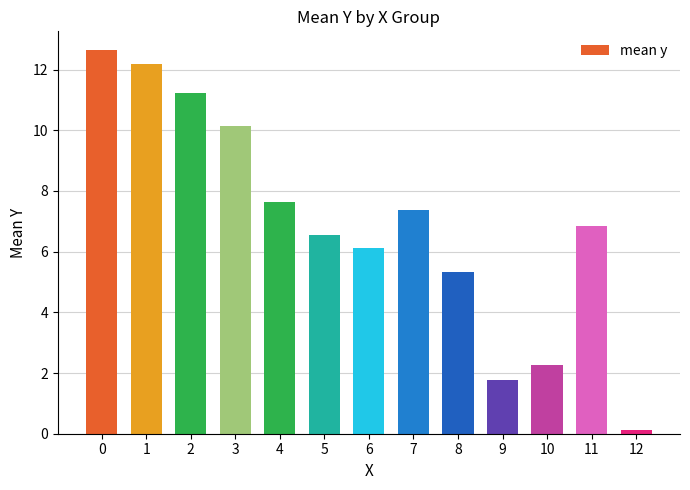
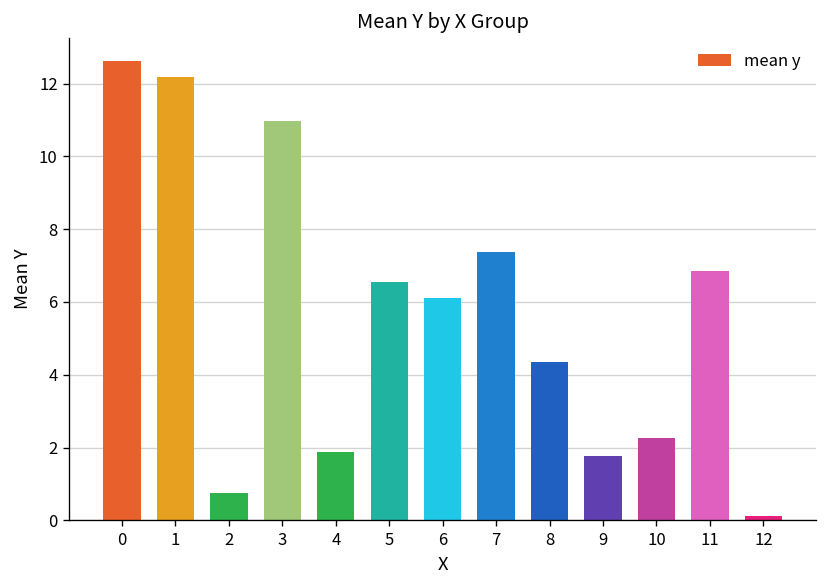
  {
    "0": 12.6,
    "1": 12.2,
-   "2": 11.2,
-   "3": 10.2,
-   "4": 7.6,
+   "2": 0.8,
+   "3": 11.0,
+   "4": 1.9,
    "5": 6.6,
    "6": 6.1,
    "7": 7.4,
-   "8": 5.3,
+   "8": 4.3,
    "9": 1.8,
    "10": 2.3,
    "11": 6.9,
    "12": 0.1
  }
